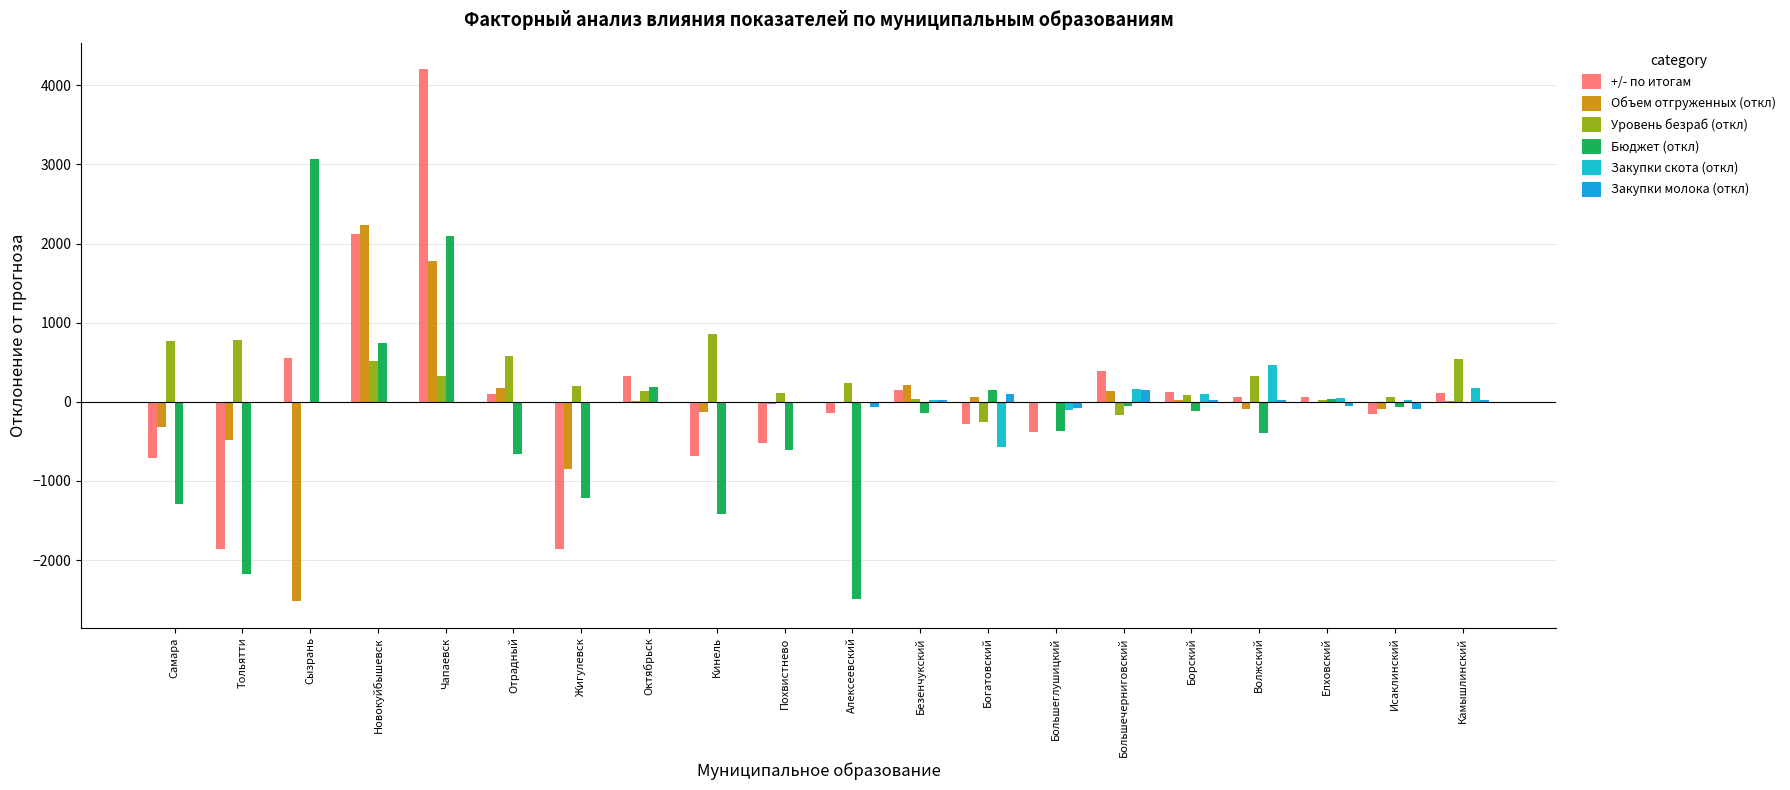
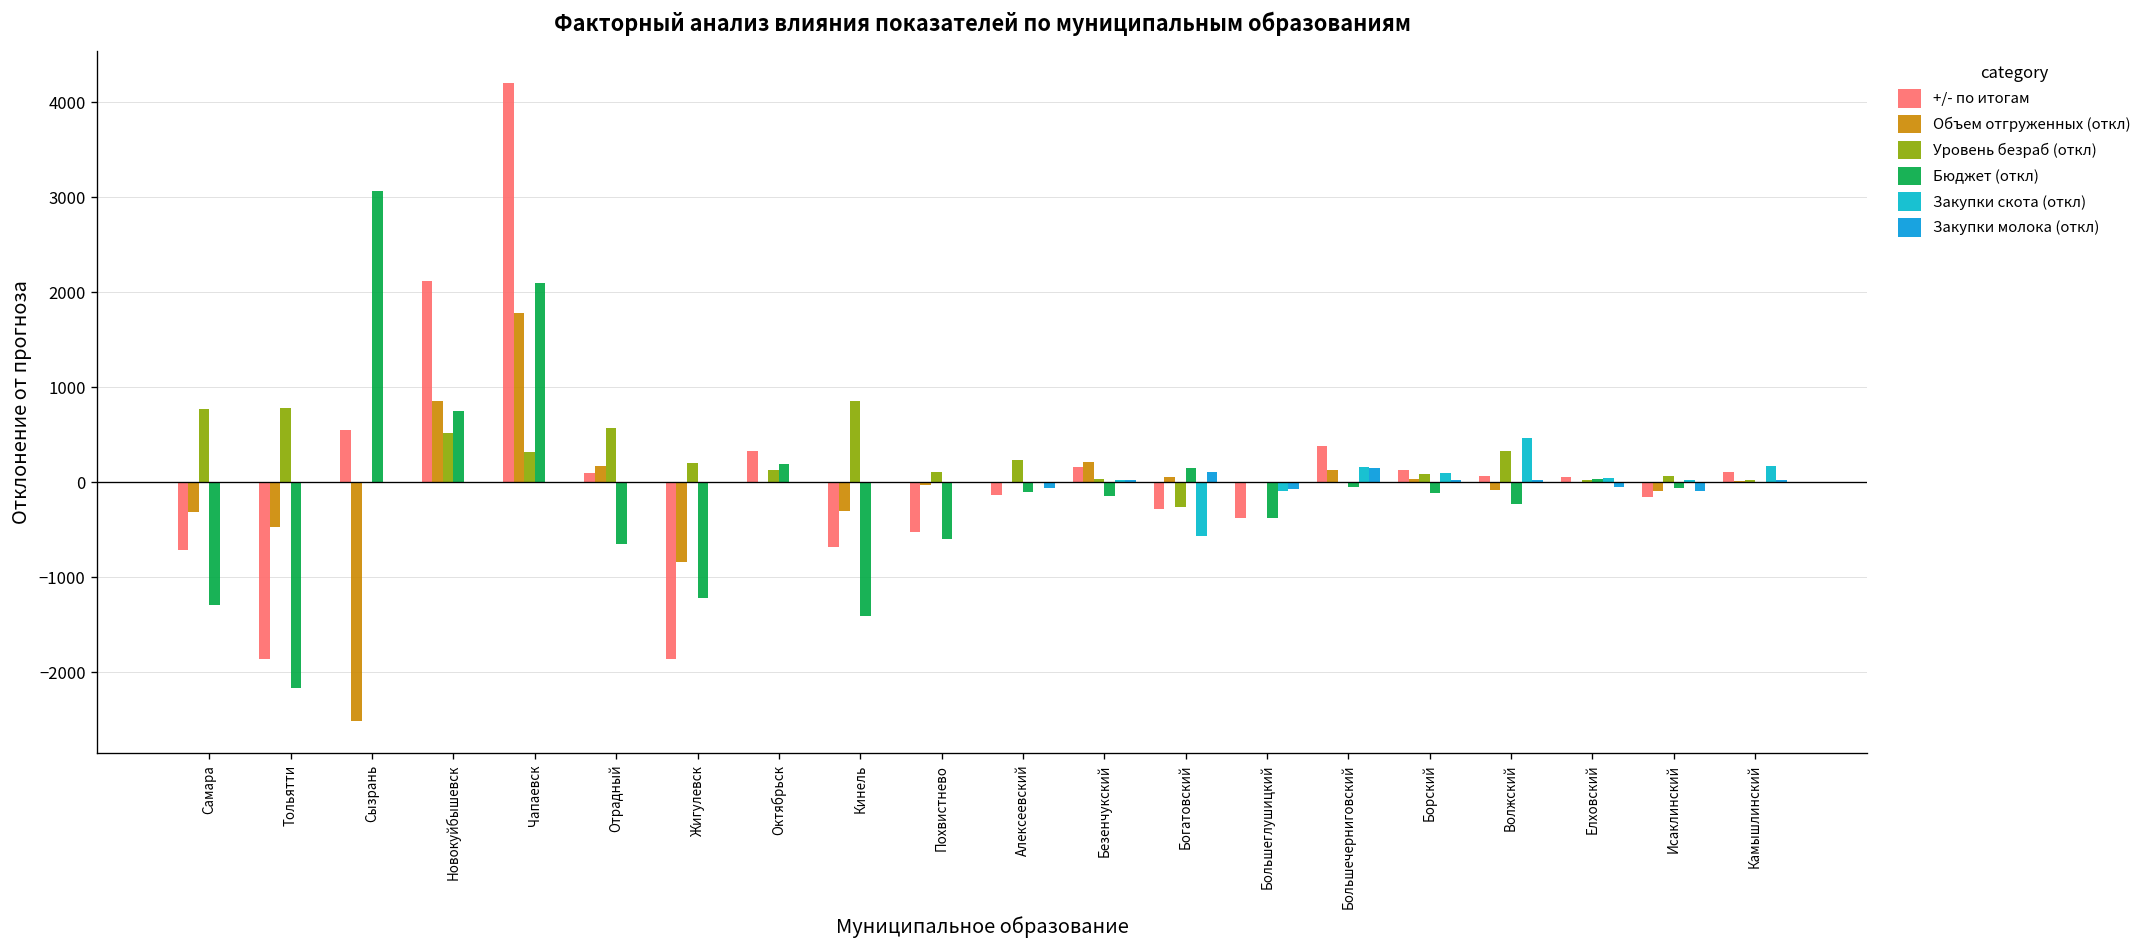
  {
    "+/- по итогам": {
      "Самара": -700,
      "Тольятти": -1900,
      "Сызрань": 600,
      "Новокуйбышевск": 2100,
      "Чапаевск": 4200,
      "Отрадный": 100,
      "Жигулевск": -1900,
      "Октябрьск": 300,
      "Кинель": -700,
      "Похвистнево": -500,
      "Алексеевский": -100,
      "Безенчукский": 200,
      "Богатовский": -300,
      "Большеглушицкий": -400,
      "Большечерниговский": 400,
      "Борский": 100,
      "Волжский": 100,
      "Елховский": 100,
      "Исаклинский": -200,
      "Камышлинский": 100
    },
    "Объем отгруженных (откл)": {
      "Самара": -300,
      "Тольятти": -500,
      "Сызрань": -2500,
-     "Новокуйбышевск": 2200,
+     "Новокуйбышевск": 900,
      "Чапаевск": 1800,
      "Отрадный": 200,
      "Жигулевск": -800,
-     "Кинель": -100,
+     "Кинель": -300,
      "Безенчукский": 200,
      "Богатовский": 100,
      "Большечерниговский": 100,
      "Волжский": -100,
      "Исаклинский": -100
    },
    "Уровень безраб (откл)": {
      "Самара": 800,
      "Тольятти": 800,
      "Сызрань": 0,
      "Новокуйбышевск": 500,
      "Чапаевск": 300,
      "Отрадный": 600,
      "Жигулевск": 200,
      "Октябрьск": 100,
      "Кинель": 900,
      "Похвистнево": 100,
      "Алексеевский": 200,
      "Безенчукский": 0,
      "Богатовский": -300,
-     "Большечерниговский": -200,
+     "Большечерниговский": 0,
      "Борский": 100,
      "Волжский": 300,
      "Исаклинский": 100,
-     "Камышлинский": 500
+     "Камышлинский": 0
    },
    "Бюджет (откл)": {
      "Самара": -1300,
      "Тольятти": -2200,
      "Сызрань": 3100,
      "Новокуйбышевск": 700,
      "Чапаевск": 2100,
      "Отрадный": -700,
      "Жигулевск": -1200,
      "Октябрьск": 200,
      "Кинель": -1400,
      "Похвистнево": -600,
-     "Алексеевский": -2500,
+     "Алексеевский": -100,
      "Безенчукский": -100,
      "Богатовский": 100,
      "Большеглушицкий": -400,
      "Большечерниговский": 0,
      "Борский": -100,
-     "Волжский": -400,
+     "Волжский": -200,
      "Елховский": 0,
      "Исаклинский": -100
    }
  }
